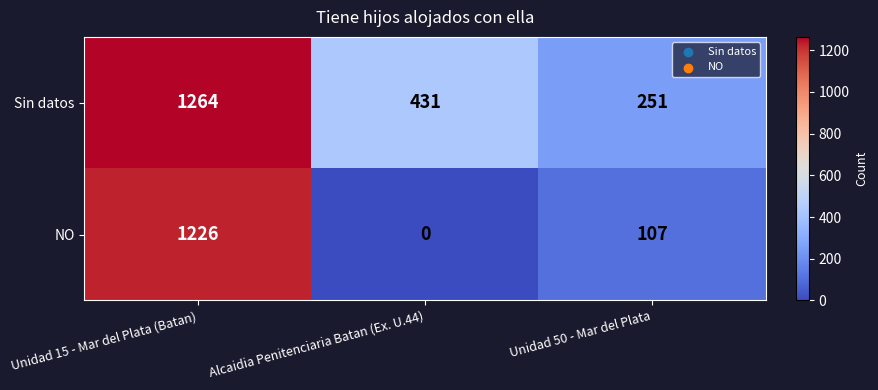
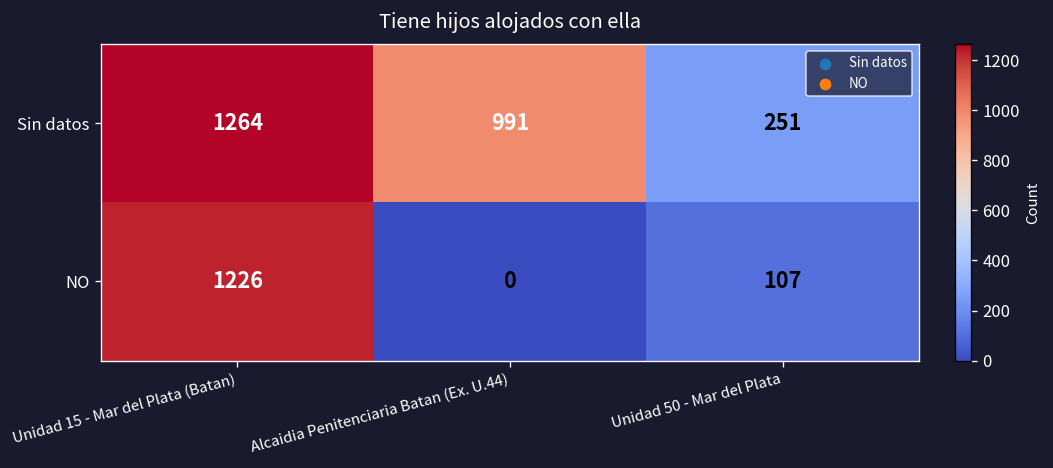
  {
    "Sin datos": {
      "Unidad 15 - Mar del Plata (Batan)": 1264,
-     "Alcaidia Penitenciaria Batan (Ex. U.44)": 431,
+     "Alcaidia Penitenciaria Batan (Ex. U.44)": 991,
      "Unidad 50 - Mar del Plata": 251
    },
    "NO": {
      "Unidad 15 - Mar del Plata (Batan)": 1226,
      "Alcaidia Penitenciaria Batan (Ex. U.44)": 0,
      "Unidad 50 - Mar del Plata": 107
    }
  }
